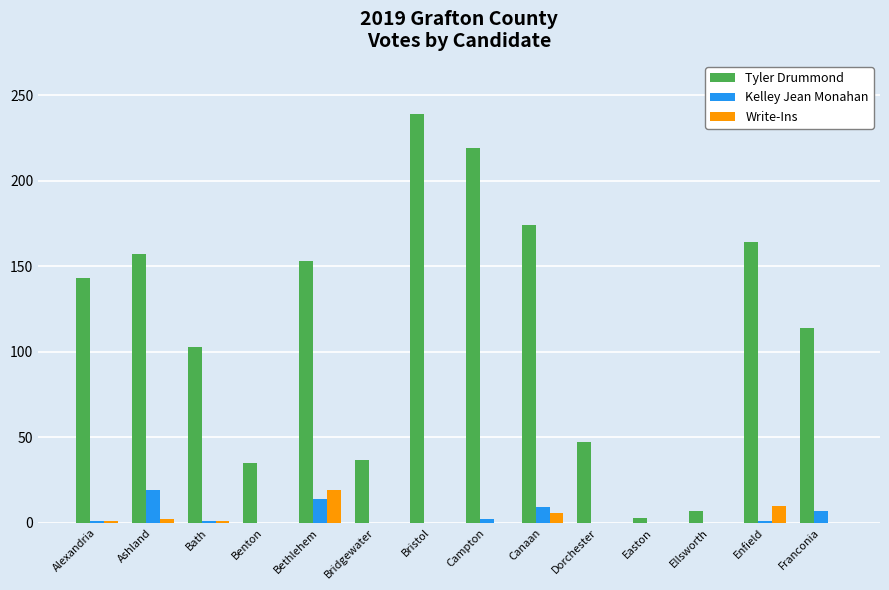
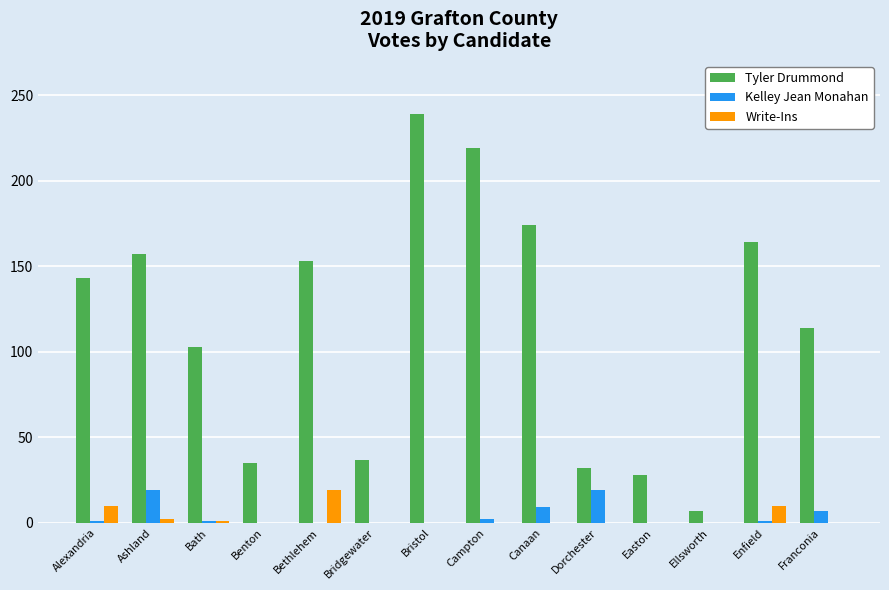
  {
    "Tyler Drummond": {
      "Alexandria": 143,
      "Ashland": 157,
      "Bath": 103,
      "Benton": 35,
      "Bethlehem": 153,
      "Bridgewater": 37,
      "Bristol": 239,
      "Campton": 219,
      "Canaan": 174,
-     "Dorchester": 47,
-     "Easton": 3,
+     "Dorchester": 32,
+     "Easton": 28,
      "Ellsworth": 7,
      "Enfield": 164,
      "Franconia": 114
    },
    "Kelley Jean Monahan": {
      "Ashland": 19,
      "Benton": 0,
-     "Bethlehem": 14,
+     "Bethlehem": 0,
      "Bridgewater": 0,
      "Bristol": 0,
      "Campton": 2,
      "Canaan": 9,
-     "Dorchester": 0,
+     "Dorchester": 19,
      "Easton": 0,
      "Ellsworth": 0,
      "Franconia": 7
    },
    "Write-Ins": {
-     "Alexandria": 1,
+     "Alexandria": 10,
      "Ashland": 2,
      "Benton": 0,
      "Bethlehem": 19,
      "Bridgewater": 0,
      "Bristol": 0,
      "Campton": 0,
-     "Canaan": 6,
+     "Canaan": 0,
      "Dorchester": 0,
      "Easton": 0,
      "Ellsworth": 0,
      "Enfield": 10,
      "Franconia": 0
    }
  }
